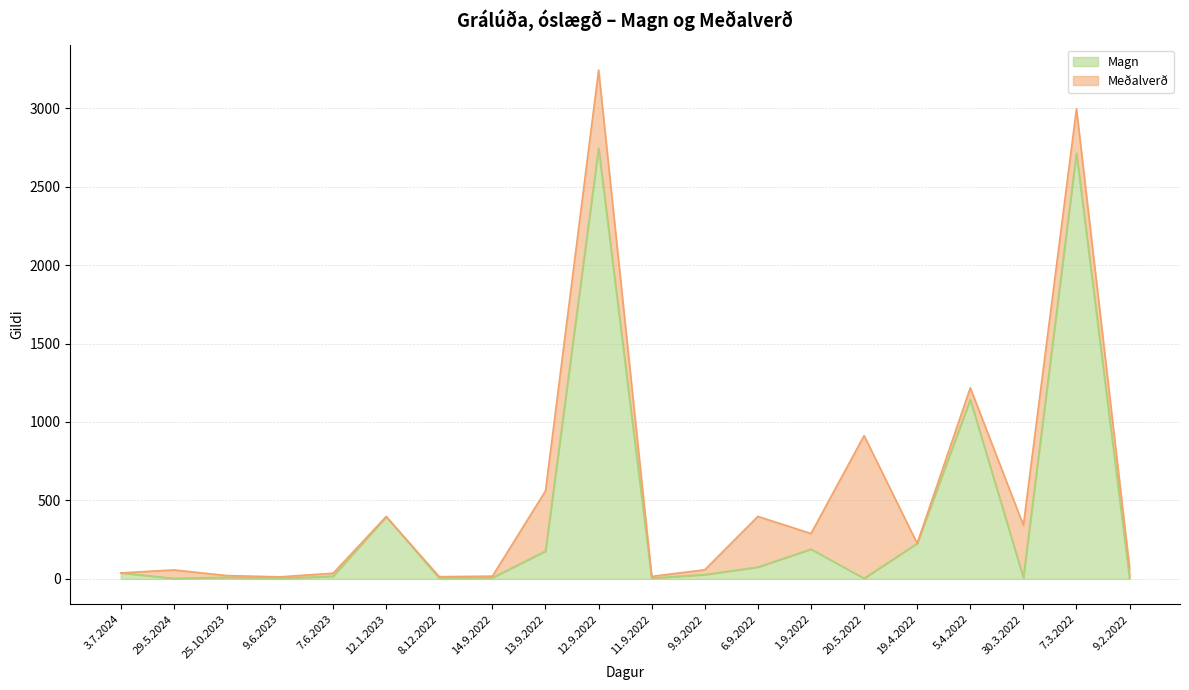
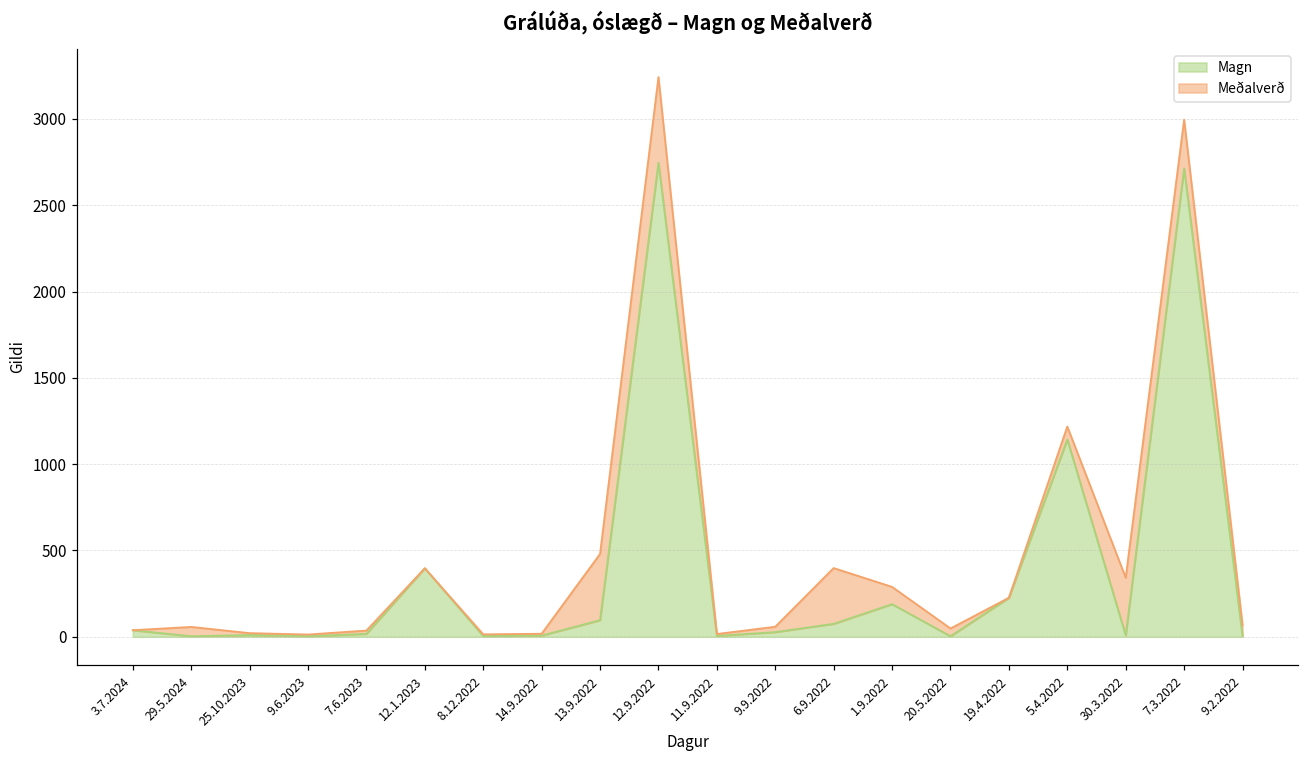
  {
    "Magn": {
      "29.5.2024": 0,
      "7.6.2023": 20,
-     "13.9.2022": 180,
+     "13.9.2022": 100,
      "12.9.2022": 2750,
      "9.9.2022": 30,
      "6.9.2022": 80,
      "1.9.2022": 190,
      "20.5.2022": 0,
      "5.4.2022": 1140,
      "30.3.2022": 10,
      "7.3.2022": 2710,
      "9.2.2022": 0
    },
    "Meðalverð": {
      "29.5.2024": 50,
      "7.6.2023": 20,
      "13.9.2022": 380,
      "12.9.2022": 500,
      "9.9.2022": 30,
      "6.9.2022": 320,
      "1.9.2022": 100,
-     "20.5.2022": 910,
+     "20.5.2022": 50,
      "5.4.2022": 80,
      "30.3.2022": 330,
      "7.3.2022": 280,
      "9.2.2022": 70
    }
  }
